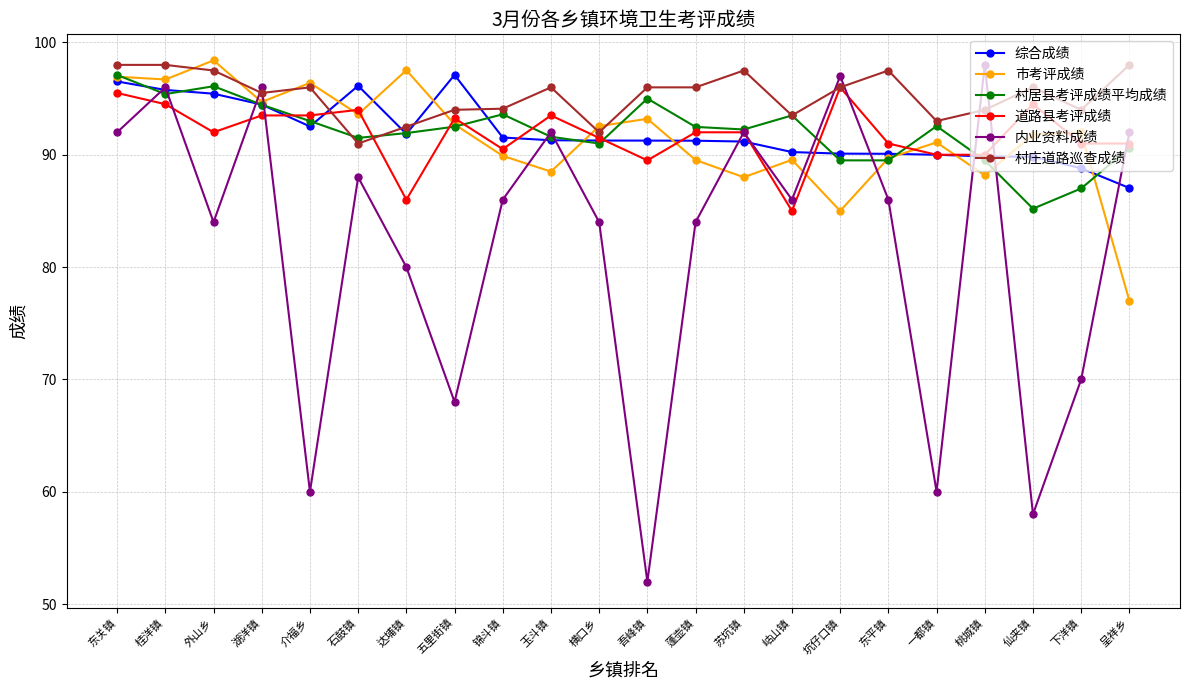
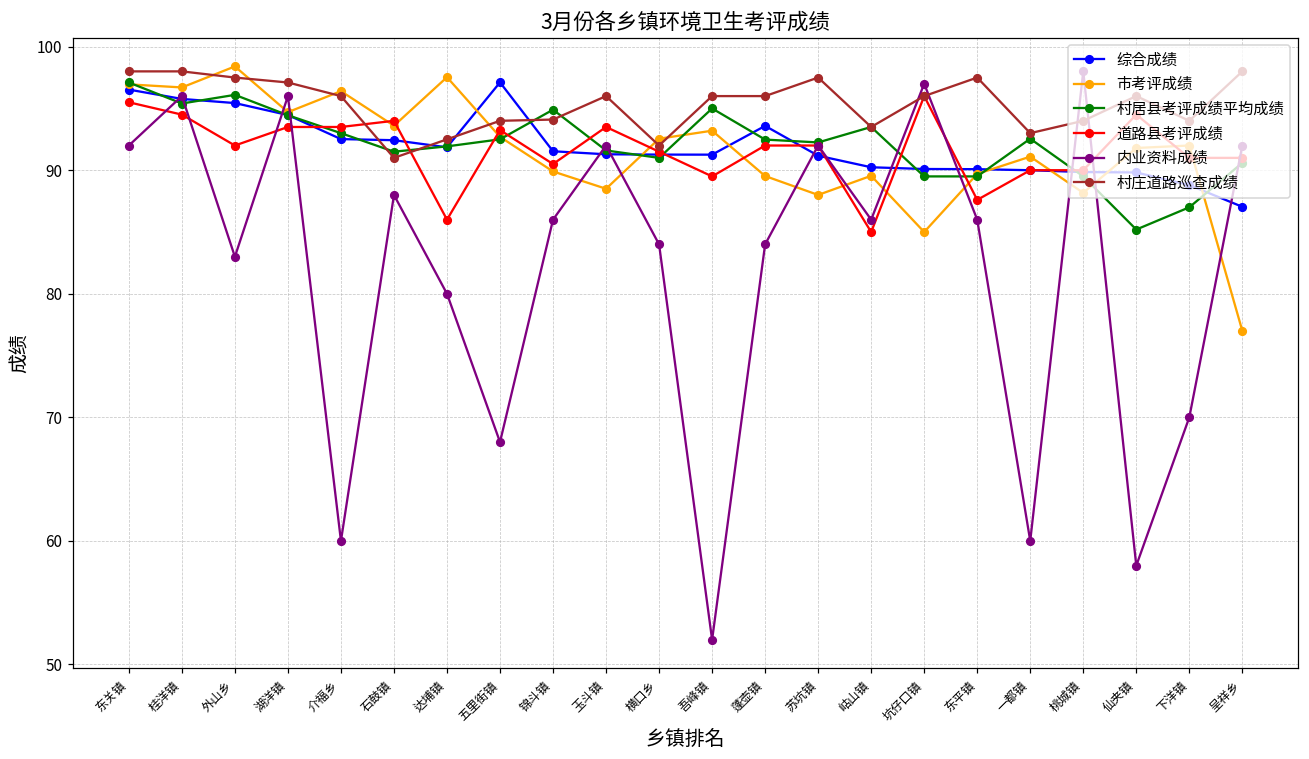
  {
    "综合成绩": {
      "东关镇": 96.5,
      "外山乡": 95.4,
      "介福乡": 92.5,
-     "石鼓镇": 96.1,
+     "石鼓镇": 92.4,
      "五里街镇": 97.1,
      "锦斗镇": 91.5,
      "玉斗镇": 91.3,
      "横口乡": 91.3,
      "吾峰镇": 91.3,
-     "蓬壶镇": 91.3,
+     "蓬壶镇": 93.6,
      "苏坑镇": 91.2,
      "岵山镇": 90.2,
      "坑仔口镇": 90.1,
      "东平镇": 90.1,
      "呈祥乡": 87.0
    },
    "市考评成绩": {
      "桂洋镇": 96.7,
      "外山乡": 98.4,
      "湖洋镇": 94.7,
      "介福乡": 96.4,
      "石鼓镇": 93.6,
      "达埔镇": 97.5,
      "锦斗镇": 89.9,
      "玉斗镇": 88.5,
      "横口乡": 92.6,
      "吾峰镇": 93.2,
      "蓬壶镇": 89.5,
      "苏坑镇": 88.0,
      "岵山镇": 89.6,
      "坑仔口镇": 85.0,
      "一都镇": 91.1,
      "桃城镇": 88.2,
      "呈祥乡": 77.0
    },
    "村居县考评成绩平均成绩": {
      "桂洋镇": 95.4,
      "外山乡": 96.1,
      "介福乡": 93.0,
      "石鼓镇": 91.5,
-     "锦斗镇": 93.6,
+     "锦斗镇": 94.9,
      "玉斗镇": 91.6,
      "横口乡": 91.0,
      "吾峰镇": 95.0,
      "蓬壶镇": 92.5,
      "苏坑镇": 92.3,
      "坑仔口镇": 89.5,
      "一都镇": 92.6,
      "仙夹镇": 85.2,
      "下洋镇": 87.0
    },
    "道路县考评成绩": {
      "东关镇": 95.5,
      "桂洋镇": 94.5,
      "外山乡": 92.0,
      "湖洋镇": 93.5,
      "介福乡": 93.5,
      "石鼓镇": 94.0,
      "达埔镇": 86.0,
      "五里街镇": 93.3,
      "锦斗镇": 90.5,
      "玉斗镇": 93.5,
      "横口乡": 91.5,
      "吾峰镇": 89.5,
      "蓬壶镇": 92.0,
      "岵山镇": 85.0,
-     "东平镇": 91.0
+     "东平镇": 87.6
    },
    "内业资料成绩": {
      "东关镇": 92,
-     "外山乡": 84,
+     "外山乡": 83,
      "湖洋镇": 96,
      "介福乡": 60,
      "石鼓镇": 88,
      "达埔镇": 80,
      "五里街镇": 68,
      "锦斗镇": 86,
      "玉斗镇": 92,
      "横口乡": 84,
      "吾峰镇": 52,
      "蓬壶镇": 84,
      "岵山镇": 86,
      "坑仔口镇": 97,
      "东平镇": 86,
      "一都镇": 60,
      "仙夹镇": 58,
      "下洋镇": 70
    },
    "村庄道路巡查成绩": {
      "东关镇": 98.0,
      "桂洋镇": 98.0,
      "外山乡": 97.5,
-     "湖洋镇": 95.5,
+     "湖洋镇": 97.1,
      "介福乡": 96.0,
      "石鼓镇": 91.0,
      "达埔镇": 92.5,
      "五里街镇": 94.0,
      "锦斗镇": 94.1,
      "玉斗镇": 96.0,
      "横口乡": 92.0,
      "吾峰镇": 96.0,
      "蓬壶镇": 96.0,
      "苏坑镇": 97.5,
      "东平镇": 97.5,
      "一都镇": 93.0
    }
  }
